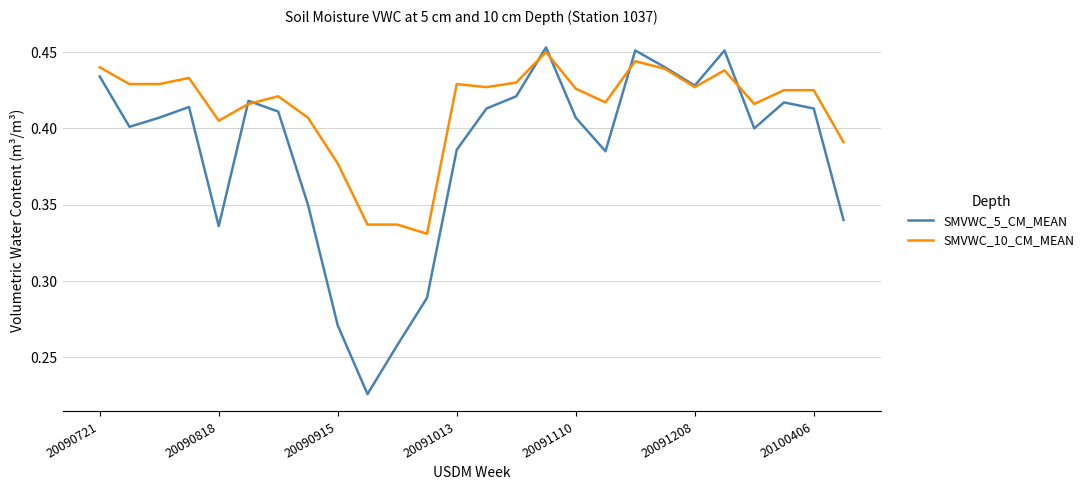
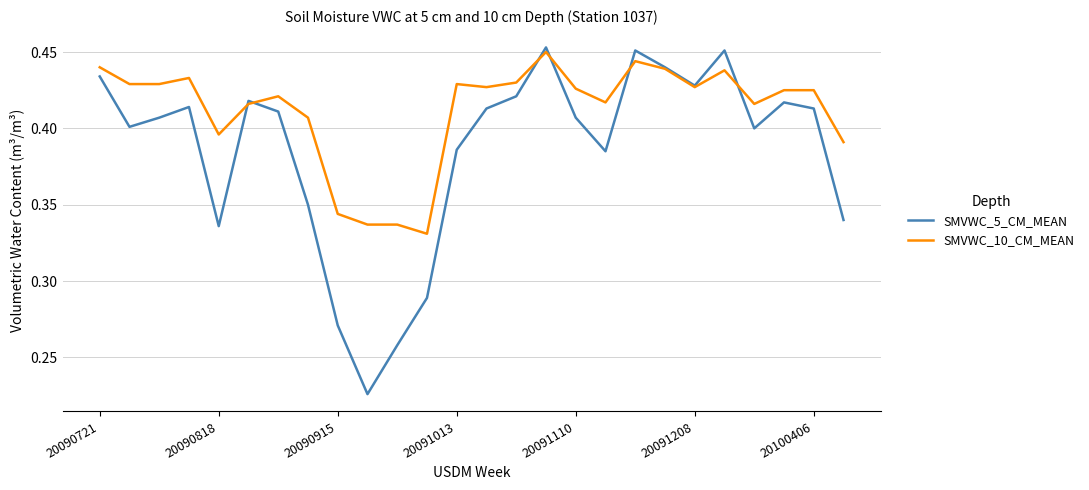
  {
    "SMVWC_5_CM_MEAN": {
      "20090721": 0.434,
      "20090818": 0.336,
      "20090915": 0.271,
      "20091013": 0.386,
      "20091110": 0.407,
      "20100406": 0.413
    },
    "SMVWC_10_CM_MEAN": {
      "20090721": 0.440,
-     "20090818": 0.405,
-     "20090915": 0.377,
+     "20090818": 0.396,
+     "20090915": 0.344,
      "20091013": 0.429,
      "20091110": 0.426,
      "20100406": 0.425
    }
  }
